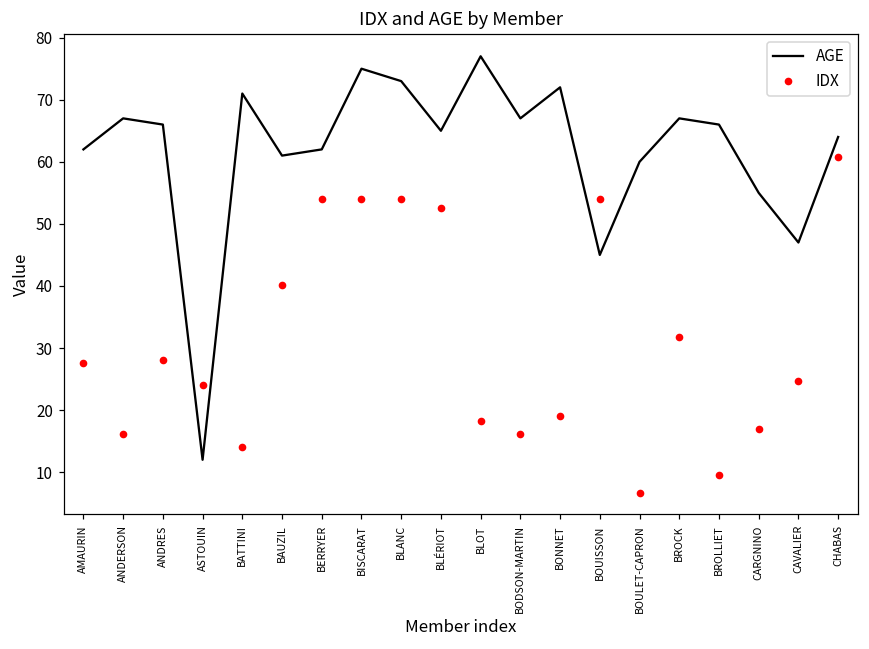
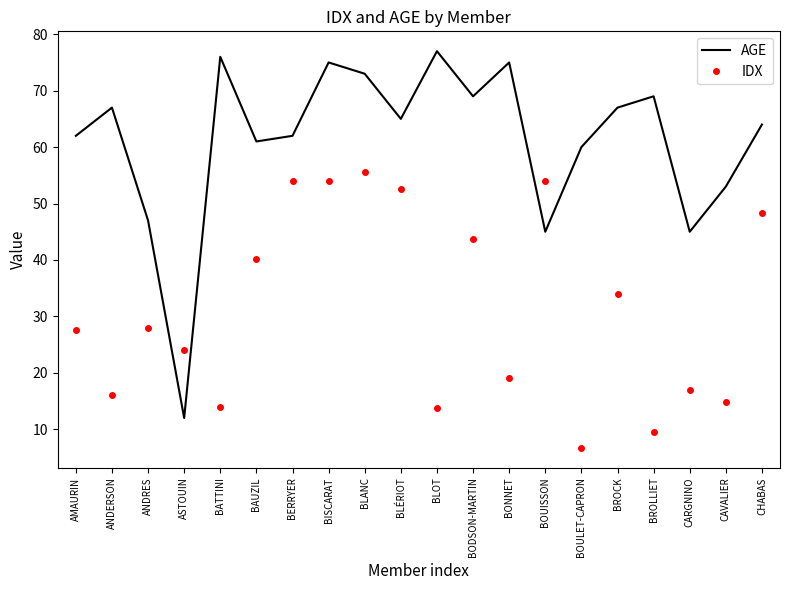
  {
    "AGE": {
      "AMAURIN": 62,
      "ANDERSON": 67,
-     "ANDRES": 66,
+     "ANDRES": 47,
      "ASTOUIN": 12,
-     "BATTINI": 71,
+     "BATTINI": 76,
      "BAUZIL": 61,
      "BERRYER": 62,
      "BISCARAT": 75,
      "BLANC": 73,
      "BLÉRIOT": 65,
      "BLOT": 77,
-     "BODSON-MARTIN": 67,
-     "BONNET": 72,
+     "BODSON-MARTIN": 69,
+     "BONNET": 75,
      "BOUISSON": 45,
      "BOULET-CAPRON": 60,
      "BROCK": 67,
-     "BROLLIET": 66,
-     "CARGNINO": 55,
-     "CAVALIER": 47,
+     "BROLLIET": 69,
+     "CARGNINO": 45,
+     "CAVALIER": 53,
      "CHABAS": 64
    },
    "IDX": {
      "AMAURIN": 28,
      "ANDERSON": 16,
      "ANDRES": 28,
      "ASTOUIN": 24,
      "BATTINI": 14,
      "BAUZIL": 40,
      "BERRYER": 54,
      "BISCARAT": 54,
-     "BLANC": 54,
+     "BLANC": 56,
      "BLÉRIOT": 53,
-     "BLOT": 18,
-     "BODSON-MARTIN": 16,
+     "BLOT": 14,
+     "BODSON-MARTIN": 44,
      "BONNET": 19,
      "BOUISSON": 54,
      "BOULET-CAPRON": 7,
-     "BROCK": 32,
+     "BROCK": 34,
      "BROLLIET": 10,
      "CARGNINO": 17,
-     "CAVALIER": 25,
-     "CHABAS": 61
+     "CAVALIER": 15,
+     "CHABAS": 48
    }
  }
